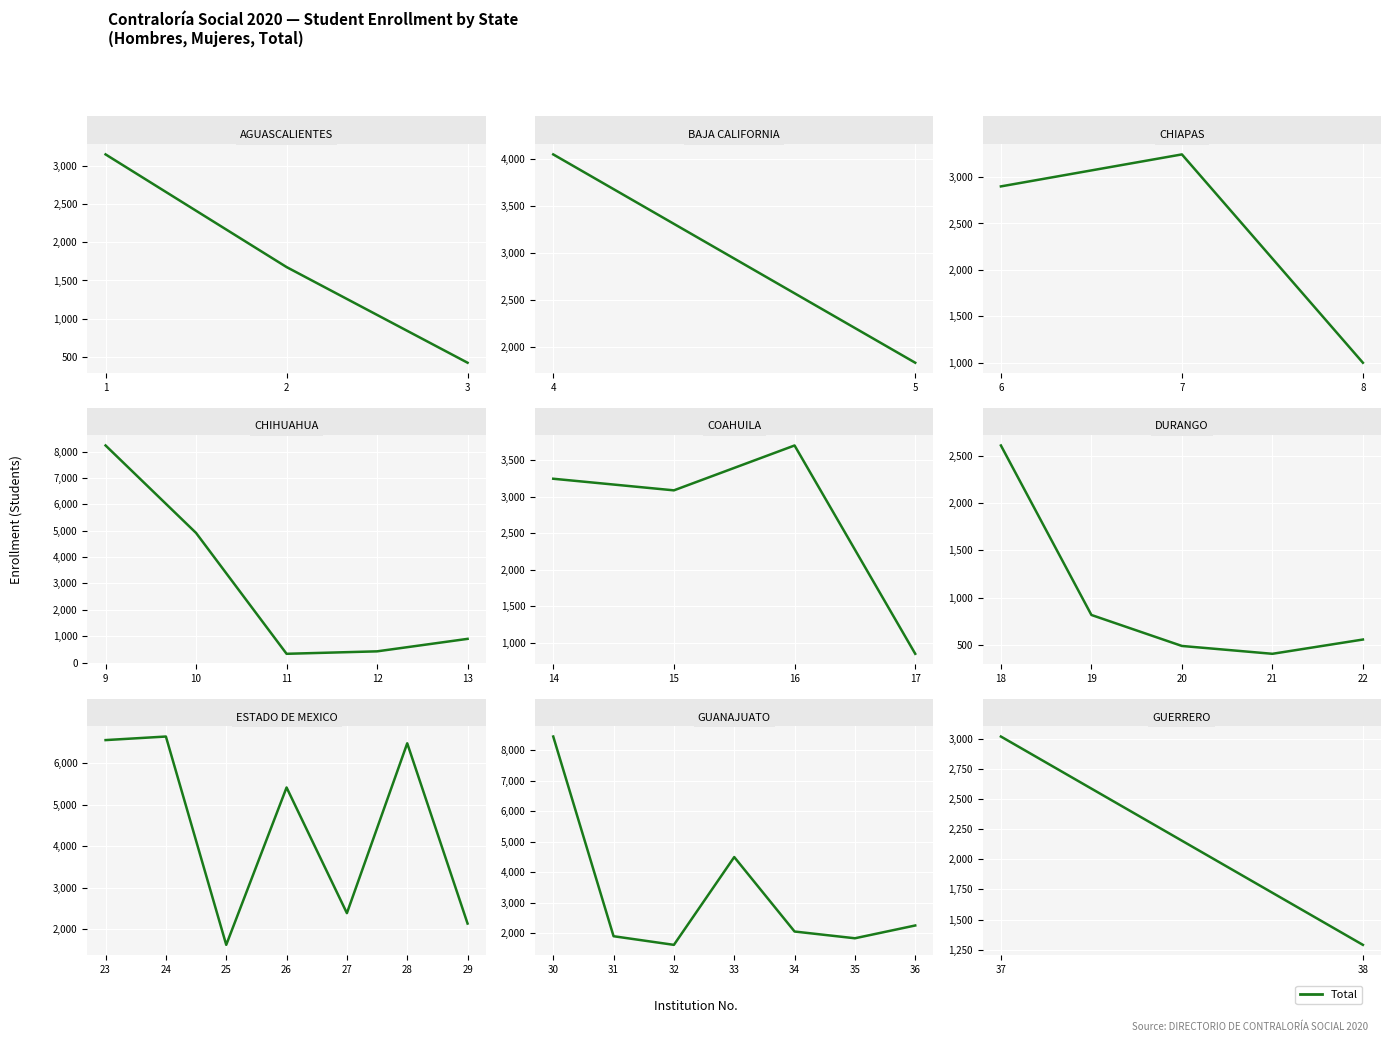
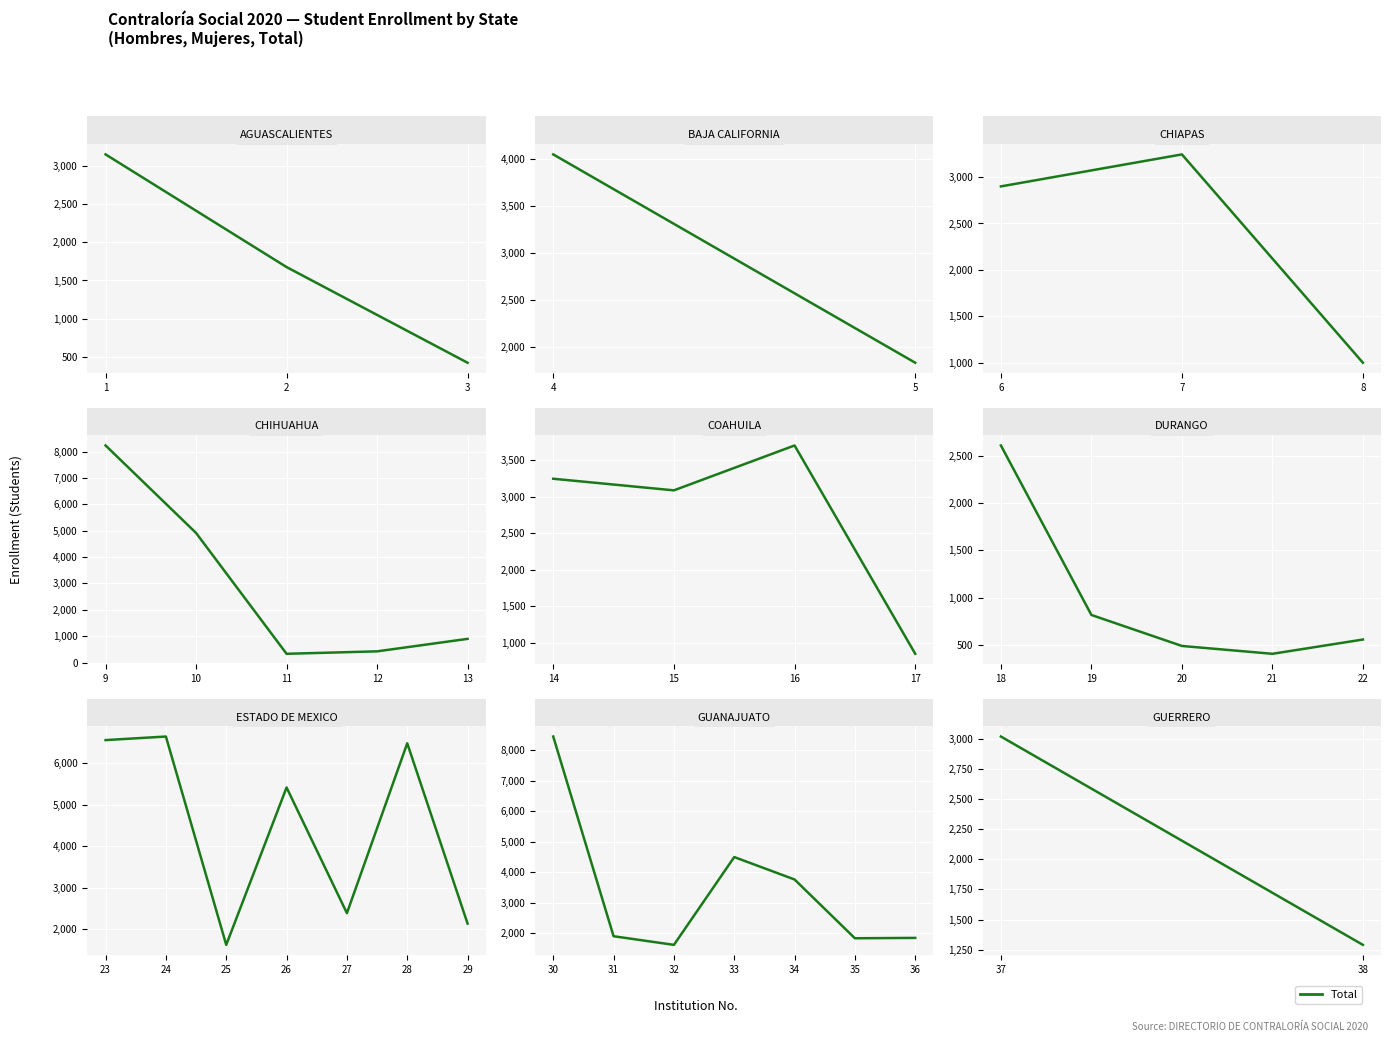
  {
    "AGUASCALIENTES": {
      "1": "3,200",
      "2": "1,700",
      "3": "400"
    },
    "BAJA CALIFORNIA": {
      "4": "4,000",
      "5": "1,800"
    },
    "CHIAPAS": {
      "6": "2,900",
      "7": "3,200",
      "8": "1,000"
    },
    "CHIHUAHUA": {
      "9": "8,200",
      "10": "4,900",
      "11": "300",
      "12": "400",
      "13": "900"
    },
    "COAHUILA": {
      "14": "3,200",
      "15": "3,100",
      "16": "3,700",
      "17": "800"
    },
    "DURANGO": {
      "18": "2,600",
      "19": "800",
      "20": "500",
      "21": "400",
      "22": "600"
    },
    "ESTADO DE MEXICO": {
      "23": "6,600",
      "24": "6,600",
      "25": "1,600",
      "26": "5,400",
      "27": "2,400",
      "28": "6,500",
      "29": "2,100"
    },
    "GUANAJUATO": {
      "30": "8,400",
      "31": "1,900",
      "32": "1,600",
      "33": "4,500",
-     "34": "2,100",
+     "34": "3,800",
      "35": "1,800",
-     "36": "2,300"
+     "36": "1,800"
    },
    "GUERRERO": {
      "37": "3,020",
      "38": "1,290"
    }
  }
